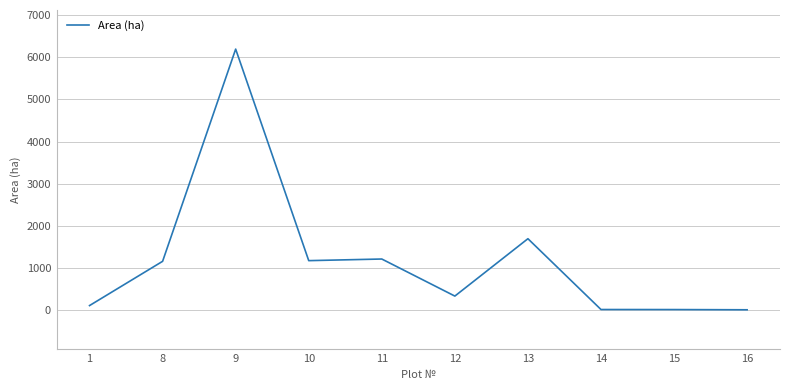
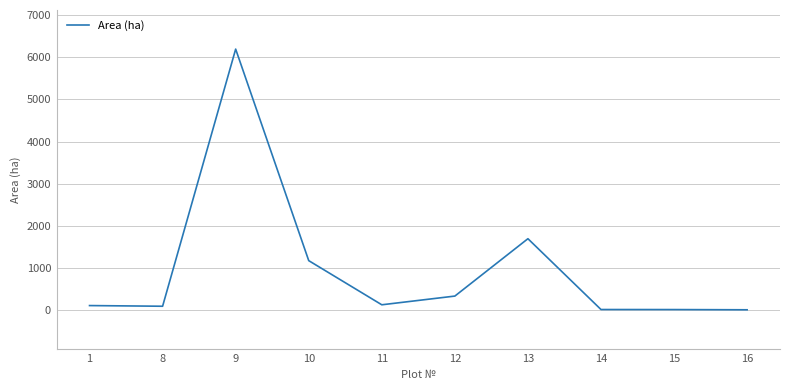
  {
    "1": 100,
-   "8": 1200,
+   "8": 100,
    "9": 6200,
    "10": 1200,
-   "11": 1200,
+   "11": 100,
    "12": 300,
    "13": 1700,
    "14": 0,
    "15": 0,
    "16": 0
  }
